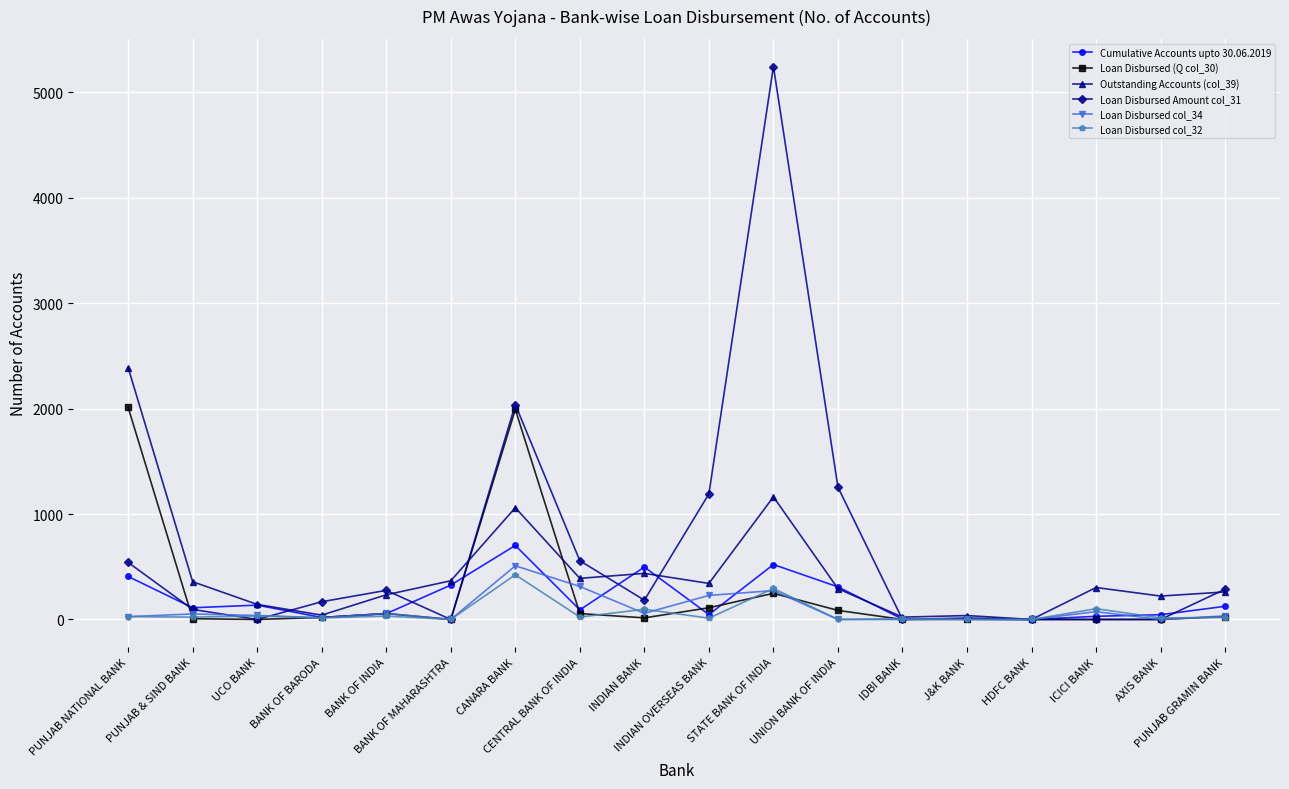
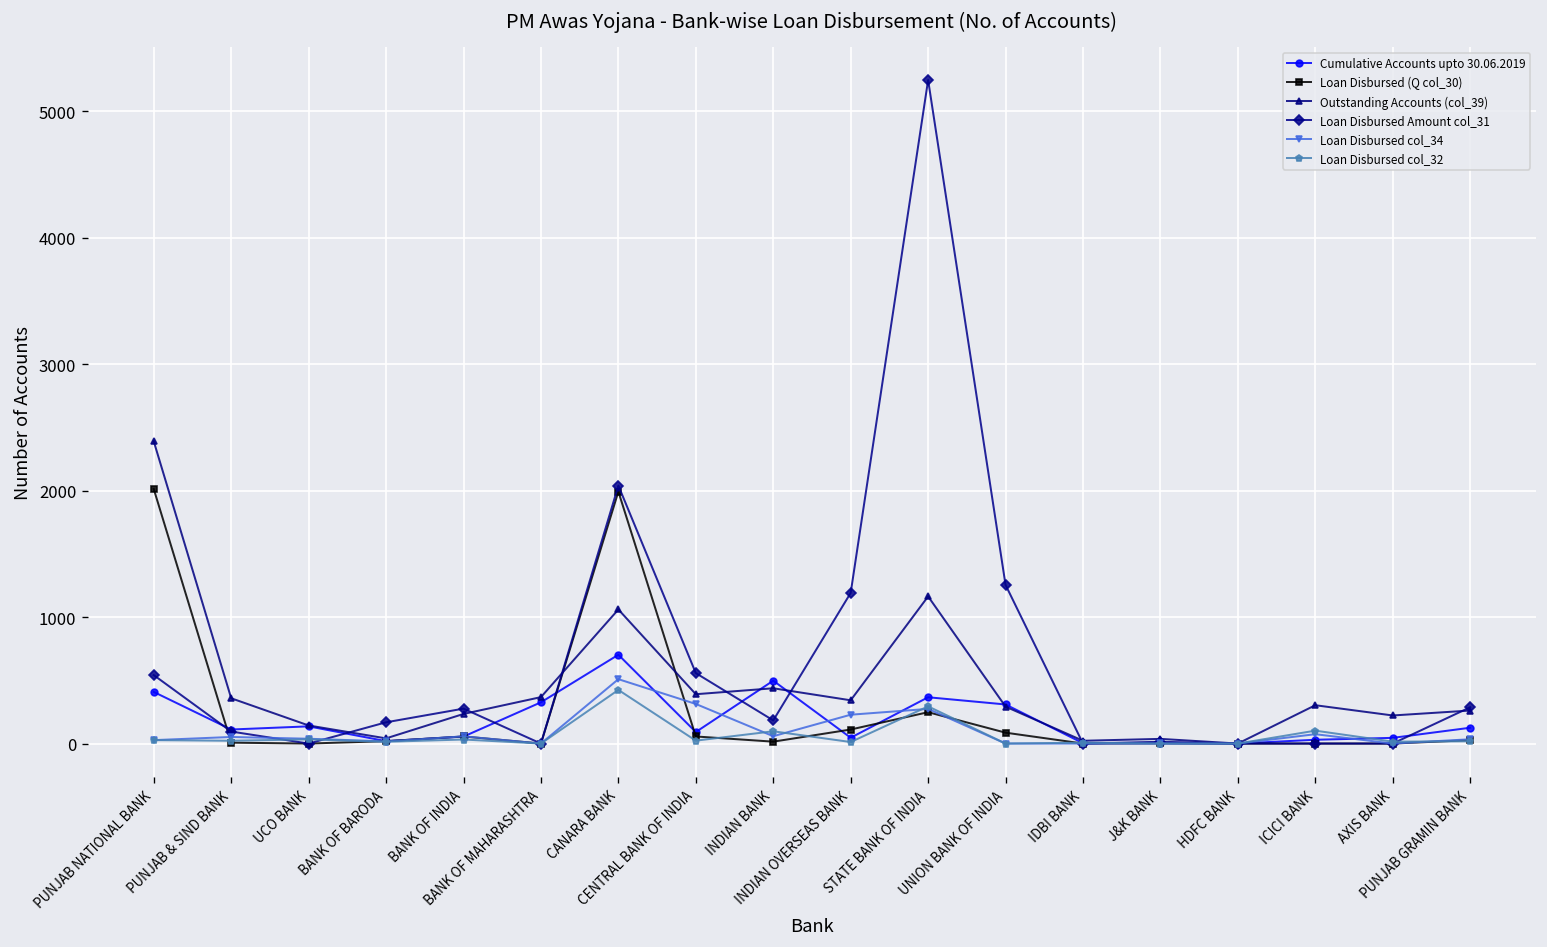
  {
    "Cumulative Accounts upto 30.06.2019": {
      "PUNJAB NATIONAL BANK": 410,
      "BANK OF MAHARASHTRA": 330,
      "CANARA BANK": 700,
      "CENTRAL BANK OF INDIA": 90,
      "INDIAN BANK": 500,
      "INDIAN OVERSEAS BANK": 50,
-     "STATE BANK OF INDIA": 520,
+     "STATE BANK OF INDIA": 370,
      "ICICI BANK": 30,
      "AXIS BANK": 50,
      "PUNJAB GRAMIN BANK": 130
    },
    "Loan Disbursed (Q col_30)": {
      "PUNJAB NATIONAL BANK": 2010,
      "CANARA BANK": 1990,
      "CENTRAL BANK OF INDIA": 60,
      "INDIAN BANK": 20,
      "INDIAN OVERSEAS BANK": 110,
      "STATE BANK OF INDIA": 250,
      "UNION BANK OF INDIA": 90
    }
  }
